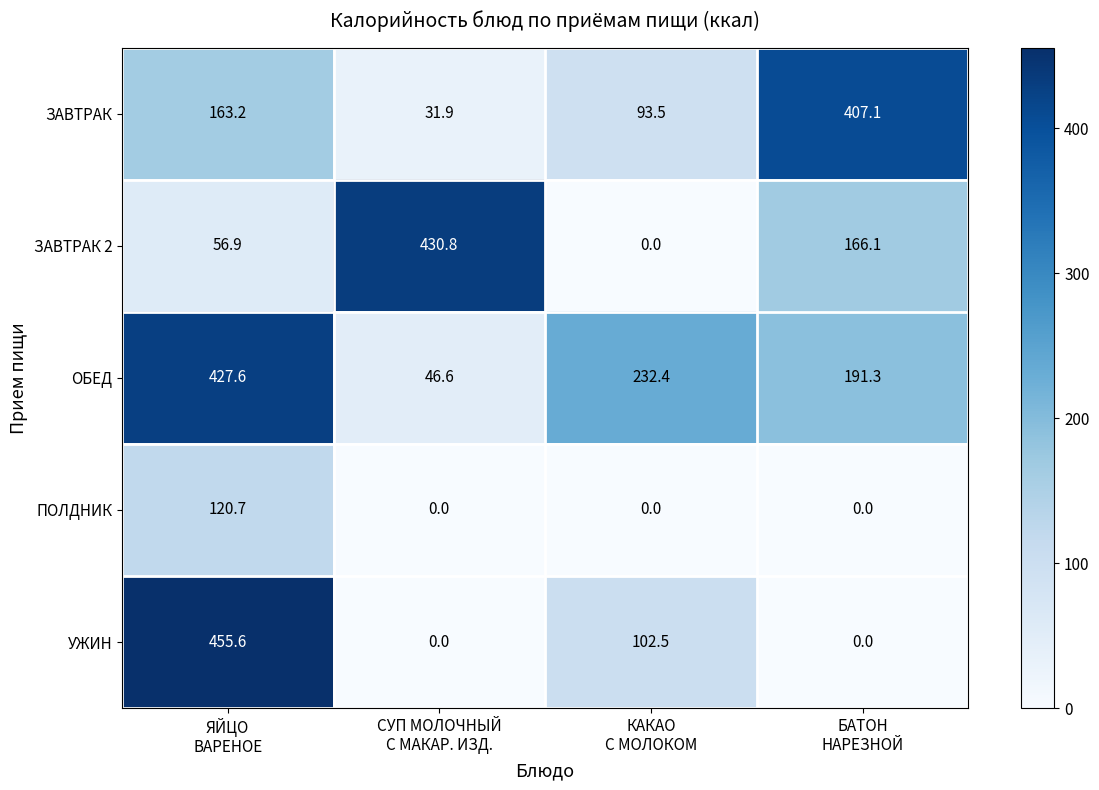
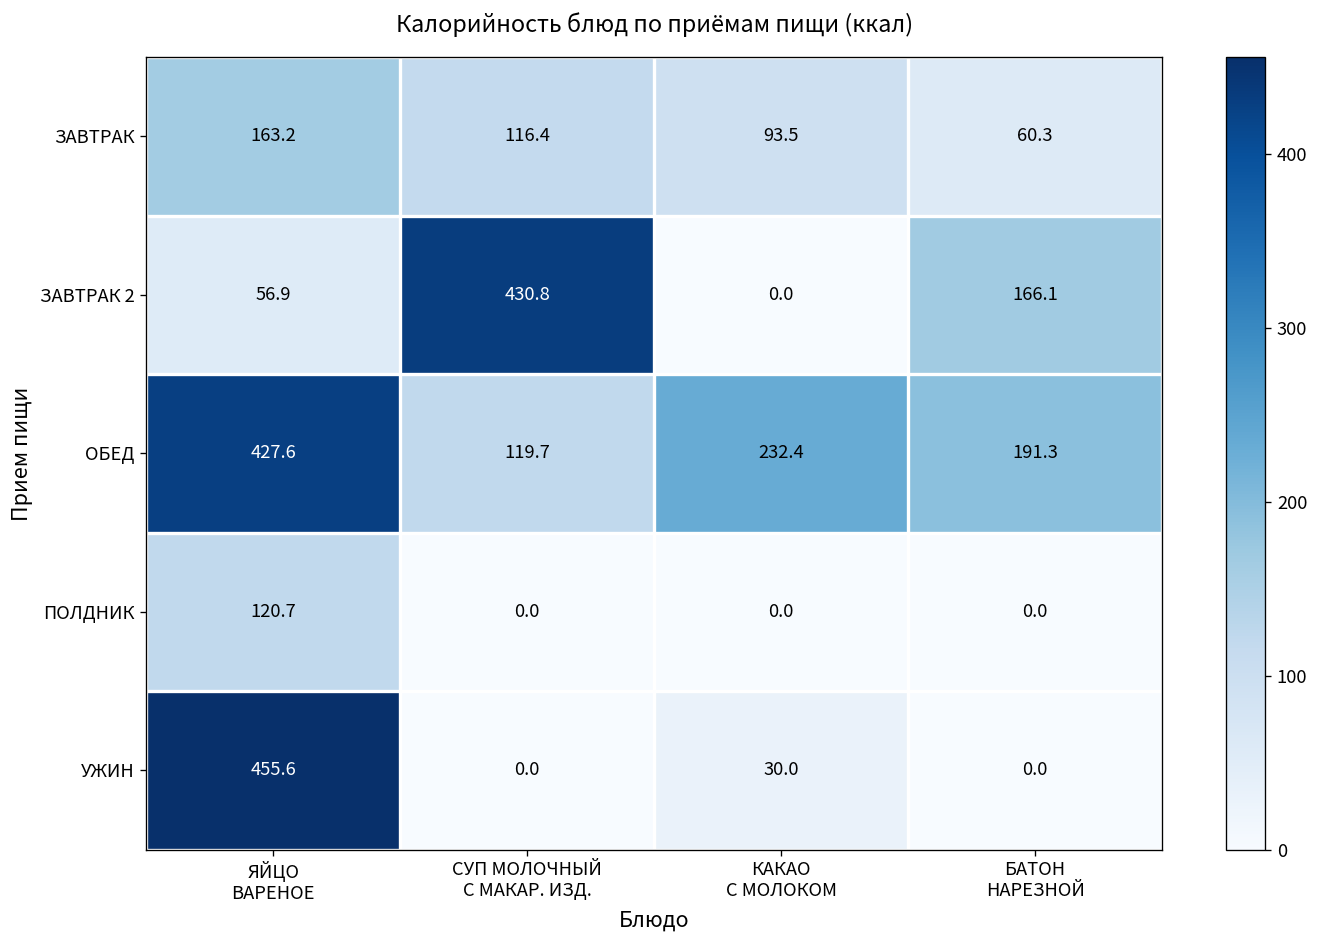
  {
    "ЗАВТРАК": {
      "ЯЙЦО ВАРЕНОЕ": 163.2,
-     "СУП МОЛОЧНЫЙ С МАКАР. ИЗД.": 31.9,
+     "СУП МОЛОЧНЫЙ С МАКАР. ИЗД.": 116.4,
      "КАКАО С МОЛОКОМ": 93.5,
-     "БАТОН НАРЕЗНОЙ": 407.1
+     "БАТОН НАРЕЗНОЙ": 60.3
    },
    "ЗАВТРАК 2": {
      "ЯЙЦО ВАРЕНОЕ": 56.9,
      "СУП МОЛОЧНЫЙ С МАКАР. ИЗД.": 430.8,
      "КАКАО С МОЛОКОМ": 0.0,
      "БАТОН НАРЕЗНОЙ": 166.1
    },
    "ОБЕД": {
      "ЯЙЦО ВАРЕНОЕ": 427.6,
-     "СУП МОЛОЧНЫЙ С МАКАР. ИЗД.": 46.6,
+     "СУП МОЛОЧНЫЙ С МАКАР. ИЗД.": 119.7,
      "КАКАО С МОЛОКОМ": 232.4,
      "БАТОН НАРЕЗНОЙ": 191.3
    },
    "ПОЛДНИК": {
      "ЯЙЦО ВАРЕНОЕ": 120.7,
      "СУП МОЛОЧНЫЙ С МАКАР. ИЗД.": 0.0,
      "КАКАО С МОЛОКОМ": 0.0,
      "БАТОН НАРЕЗНОЙ": 0.0
    },
    "УЖИН": {
      "ЯЙЦО ВАРЕНОЕ": 455.6,
      "СУП МОЛОЧНЫЙ С МАКАР. ИЗД.": 0.0,
-     "КАКАО С МОЛОКОМ": 102.5,
+     "КАКАО С МОЛОКОМ": 30.0,
      "БАТОН НАРЕЗНОЙ": 0.0
    }
  }
